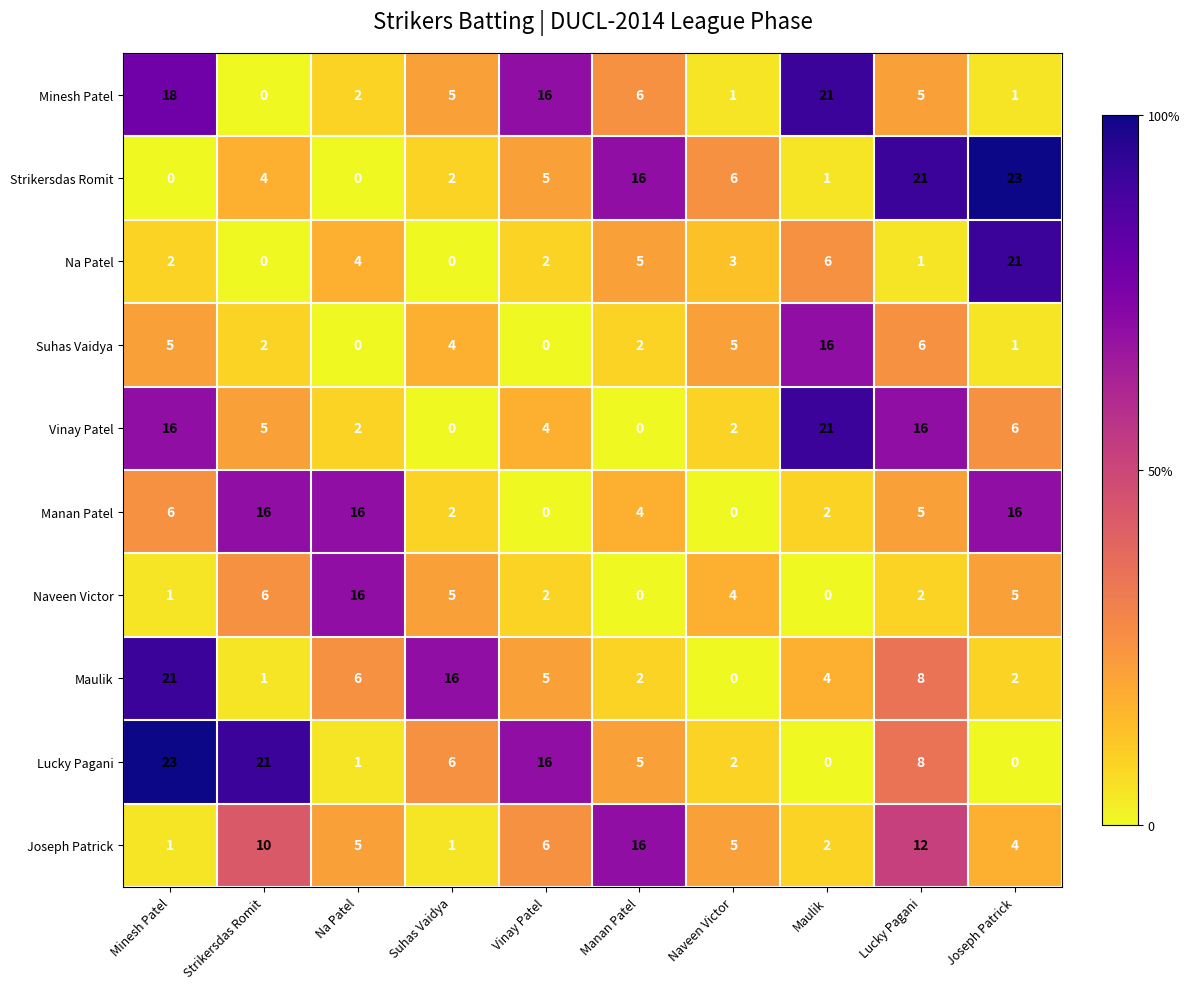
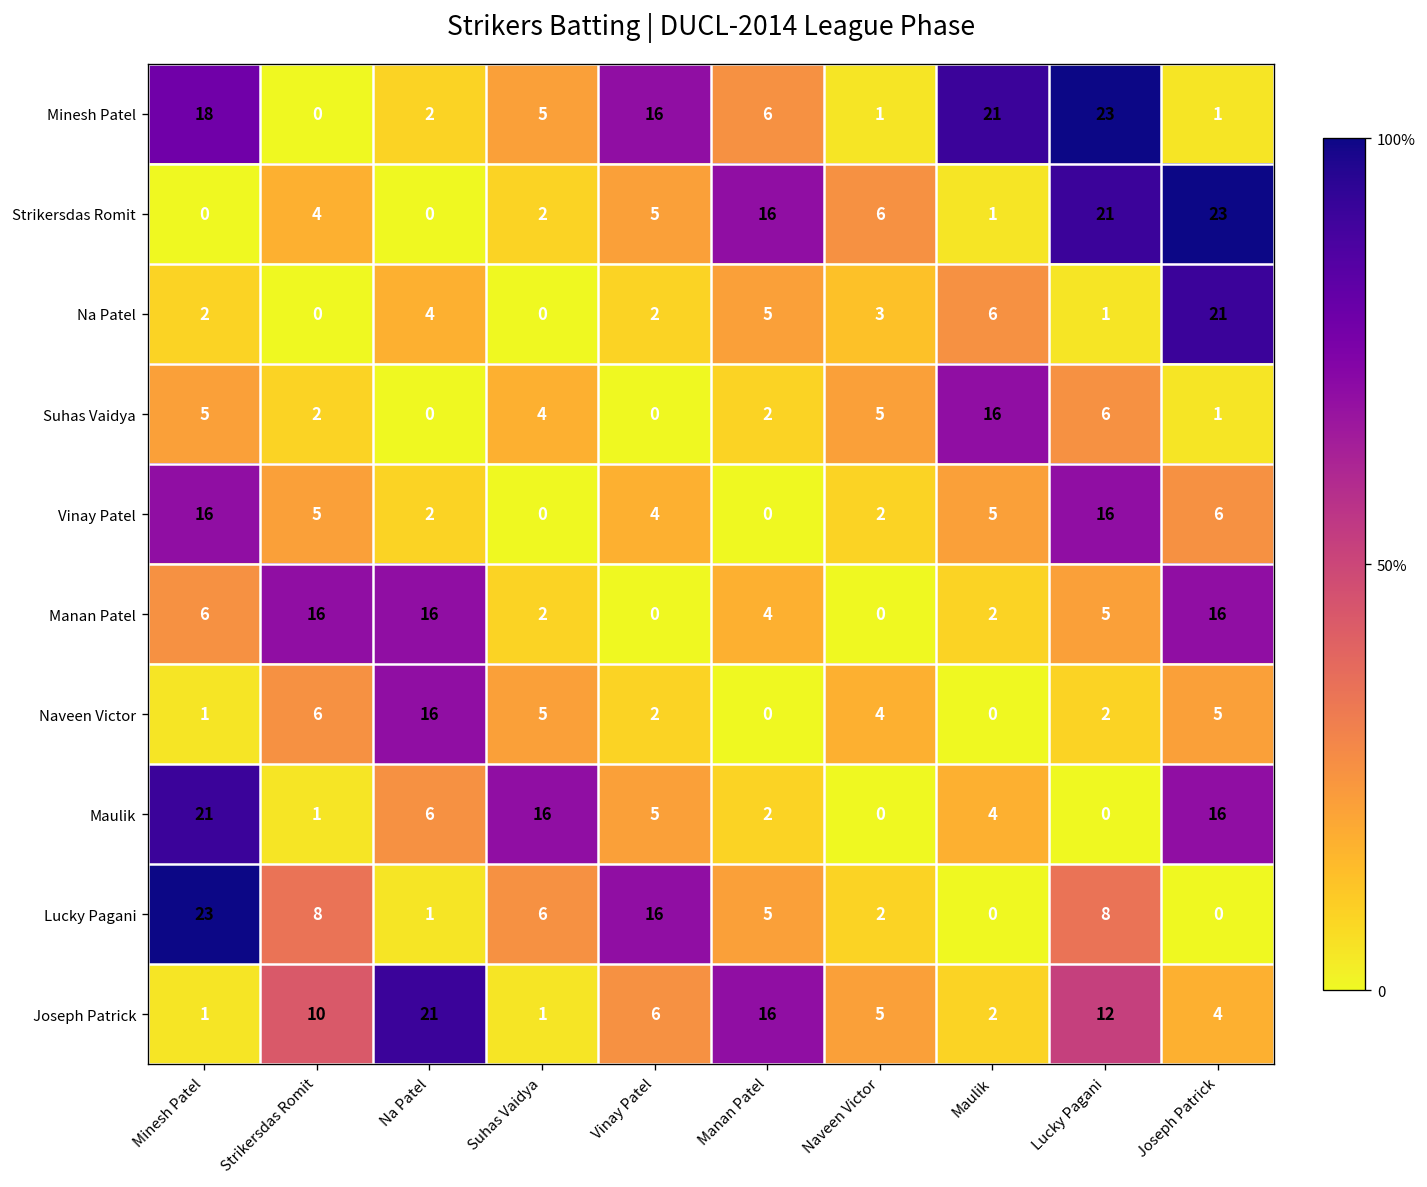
  {
    "Minesh Patel": {
      "Minesh Patel": 18,
      "Strikersdas Romit": 0,
      "Na Patel": 2,
      "Suhas Vaidya": 5,
      "Vinay Patel": 16,
      "Manan Patel": 6,
      "Naveen Victor": 1,
      "Maulik": 21,
-     "Lucky Pagani": 5,
+     "Lucky Pagani": 23,
      "Joseph Patrick": 1
    },
    "Strikersdas Romit": {
      "Minesh Patel": 0,
      "Strikersdas Romit": 4,
      "Na Patel": 0,
      "Suhas Vaidya": 2,
      "Vinay Patel": 5,
      "Manan Patel": 16,
      "Naveen Victor": 6,
      "Maulik": 1,
      "Lucky Pagani": 21,
      "Joseph Patrick": 23
    },
    "Na Patel": {
      "Minesh Patel": 2,
      "Strikersdas Romit": 0,
      "Na Patel": 4,
      "Suhas Vaidya": 0,
      "Vinay Patel": 2,
      "Manan Patel": 5,
      "Naveen Victor": 3,
      "Maulik": 6,
      "Lucky Pagani": 1,
      "Joseph Patrick": 21
    },
    "Suhas Vaidya": {
      "Minesh Patel": 5,
      "Strikersdas Romit": 2,
      "Na Patel": 0,
      "Suhas Vaidya": 4,
      "Vinay Patel": 0,
      "Manan Patel": 2,
      "Naveen Victor": 5,
      "Maulik": 16,
      "Lucky Pagani": 6,
      "Joseph Patrick": 1
    },
    "Vinay Patel": {
      "Minesh Patel": 16,
      "Strikersdas Romit": 5,
      "Na Patel": 2,
      "Suhas Vaidya": 0,
      "Vinay Patel": 4,
      "Manan Patel": 0,
      "Naveen Victor": 2,
-     "Maulik": 21,
+     "Maulik": 5,
      "Lucky Pagani": 16,
      "Joseph Patrick": 6
    },
    "Manan Patel": {
      "Minesh Patel": 6,
      "Strikersdas Romit": 16,
      "Na Patel": 16,
      "Suhas Vaidya": 2,
      "Vinay Patel": 0,
      "Manan Patel": 4,
      "Naveen Victor": 0,
      "Maulik": 2,
      "Lucky Pagani": 5,
      "Joseph Patrick": 16
    },
    "Naveen Victor": {
      "Minesh Patel": 1,
      "Strikersdas Romit": 6,
      "Na Patel": 16,
      "Suhas Vaidya": 5,
      "Vinay Patel": 2,
      "Manan Patel": 0,
      "Naveen Victor": 4,
      "Maulik": 0,
      "Lucky Pagani": 2,
      "Joseph Patrick": 5
    },
    "Maulik": {
      "Minesh Patel": 21,
      "Strikersdas Romit": 1,
      "Na Patel": 6,
      "Suhas Vaidya": 16,
      "Vinay Patel": 5,
      "Manan Patel": 2,
      "Naveen Victor": 0,
      "Maulik": 4,
-     "Lucky Pagani": 8,
-     "Joseph Patrick": 2
+     "Lucky Pagani": 0,
+     "Joseph Patrick": 16
    },
    "Lucky Pagani": {
      "Minesh Patel": 23,
-     "Strikersdas Romit": 21,
+     "Strikersdas Romit": 8,
      "Na Patel": 1,
      "Suhas Vaidya": 6,
      "Vinay Patel": 16,
      "Manan Patel": 5,
      "Naveen Victor": 2,
      "Maulik": 0,
      "Lucky Pagani": 8,
      "Joseph Patrick": 0
    },
    "Joseph Patrick": {
      "Minesh Patel": 1,
      "Strikersdas Romit": 10,
-     "Na Patel": 5,
+     "Na Patel": 21,
      "Suhas Vaidya": 1,
      "Vinay Patel": 6,
      "Manan Patel": 16,
      "Naveen Victor": 5,
      "Maulik": 2,
      "Lucky Pagani": 12,
      "Joseph Patrick": 4
    }
  }
